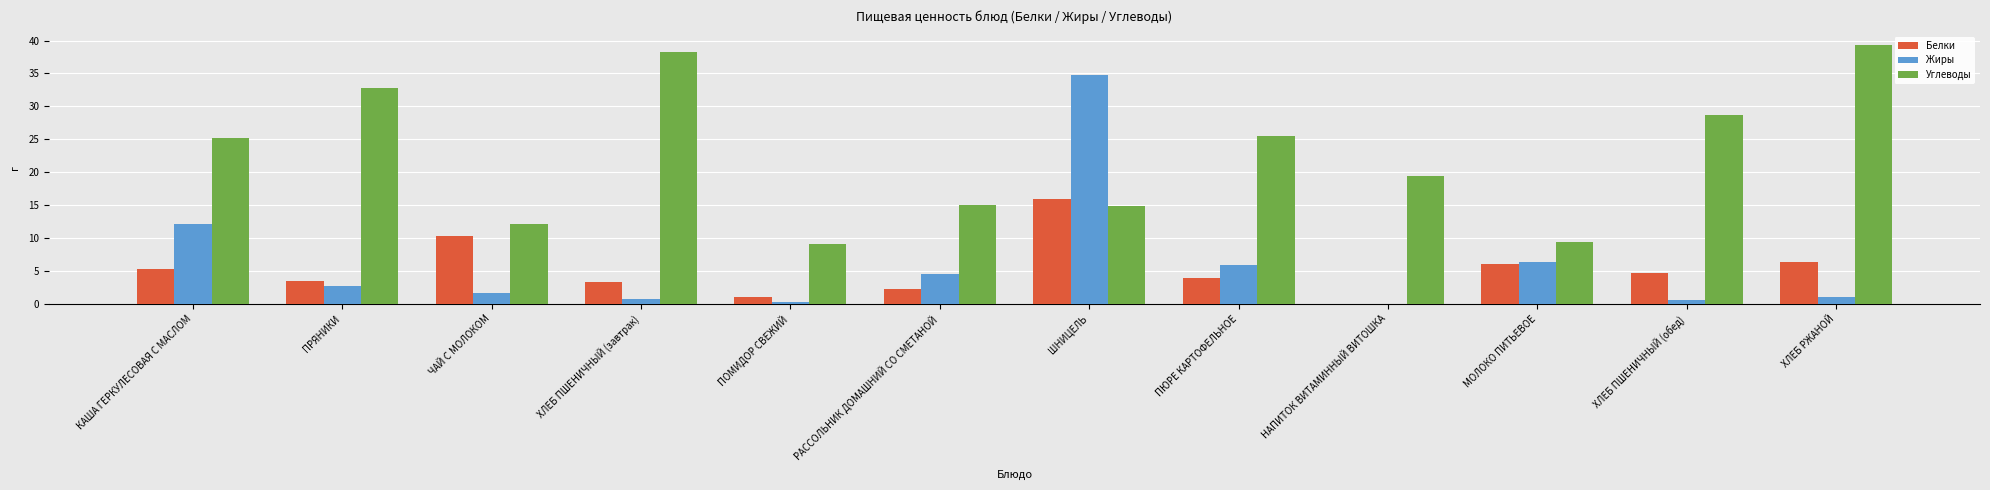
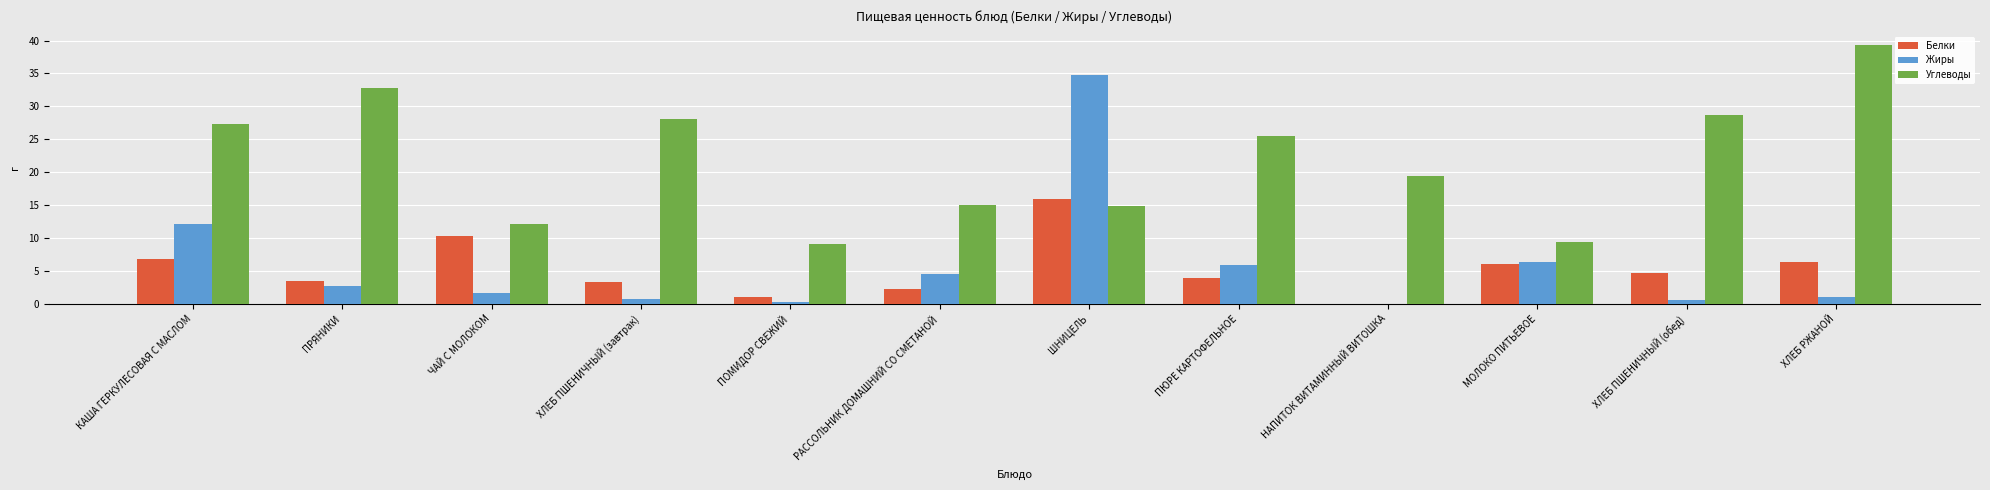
  {
    "Белки": {
-     "КАША ГЕРКУЛЕСОВАЯ С МАСЛОМ": 5,
+     "КАША ГЕРКУЛЕСОВАЯ С МАСЛОМ": 7,
      "ПРЯНИКИ": 3,
      "ЧАЙ С МОЛОКОМ": 10,
      "ХЛЕБ ПШЕНИЧНЫЙ (завтрак)": 3,
      "ПОМИДОР СВЕЖИЙ": 1,
      "РАССОЛЬНИК ДОМАШНИЙ СО СМЕТАНОЙ": 2,
      "ШНИЦЕЛЬ": 16,
      "ПЮРЕ КАРТОФЕЛЬНОЕ": 4,
      "НАПИТОК ВИТАМИННЫЙ ВИТОШКА": 0,
      "МОЛОКО ПИТЬЕВОЕ": 6,
      "ХЛЕБ ПШЕНИЧНЫЙ (обед)": 5,
      "ХЛЕБ РЖАНОЙ": 6
    },
    "Жиры": {
      "КАША ГЕРКУЛЕСОВАЯ С МАСЛОМ": 12,
      "ПРЯНИКИ": 3,
      "ЧАЙ С МОЛОКОМ": 2,
      "ХЛЕБ ПШЕНИЧНЫЙ (завтрак)": 1,
      "РАССОЛЬНИК ДОМАШНИЙ СО СМЕТАНОЙ": 5,
      "ШНИЦЕЛЬ": 35,
      "ПЮРЕ КАРТОФЕЛЬНОЕ": 6,
      "НАПИТОК ВИТАМИННЫЙ ВИТОШКА": 0,
      "МОЛОКО ПИТЬЕВОЕ": 6,
      "ХЛЕБ ПШЕНИЧНЫЙ (обед)": 1,
      "ХЛЕБ РЖАНОЙ": 1
    },
    "Углеводы": {
-     "КАША ГЕРКУЛЕСОВАЯ С МАСЛОМ": 25,
+     "КАША ГЕРКУЛЕСОВАЯ С МАСЛОМ": 27,
      "ПРЯНИКИ": 33,
      "ЧАЙ С МОЛОКОМ": 12,
-     "ХЛЕБ ПШЕНИЧНЫЙ (завтрак)": 38,
+     "ХЛЕБ ПШЕНИЧНЫЙ (завтрак)": 28,
      "ПОМИДОР СВЕЖИЙ": 9,
      "РАССОЛЬНИК ДОМАШНИЙ СО СМЕТАНОЙ": 15,
      "ШНИЦЕЛЬ": 15,
      "ПЮРЕ КАРТОФЕЛЬНОЕ": 26,
      "НАПИТОК ВИТАМИННЫЙ ВИТОШКА": 19,
      "МОЛОКО ПИТЬЕВОЕ": 9,
      "ХЛЕБ ПШЕНИЧНЫЙ (обед)": 29,
      "ХЛЕБ РЖАНОЙ": 39
    }
  }
